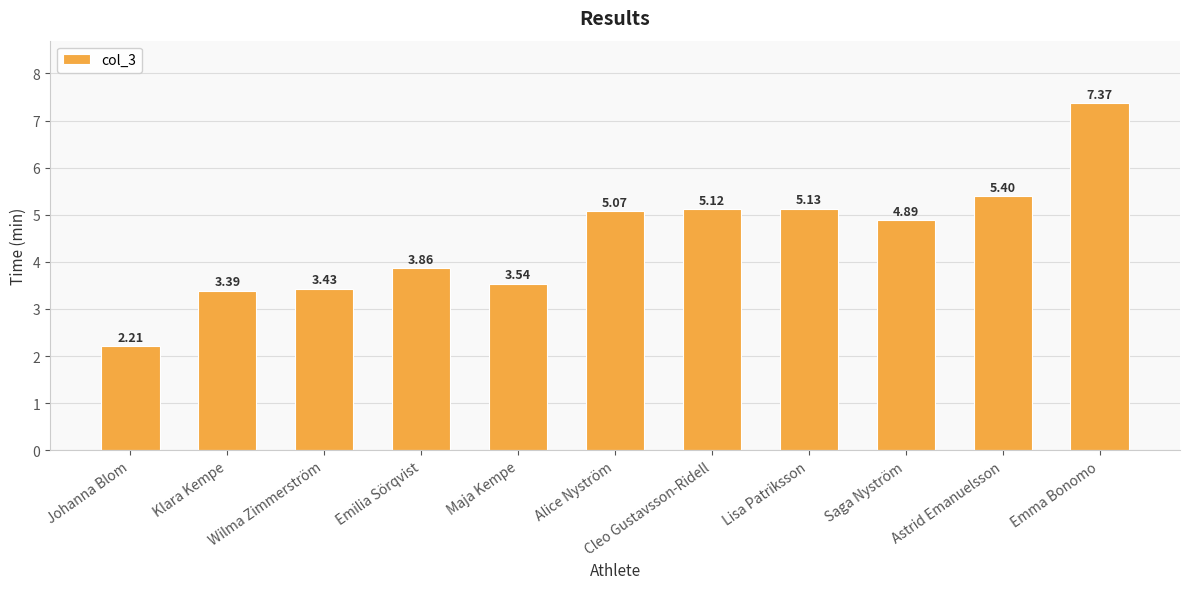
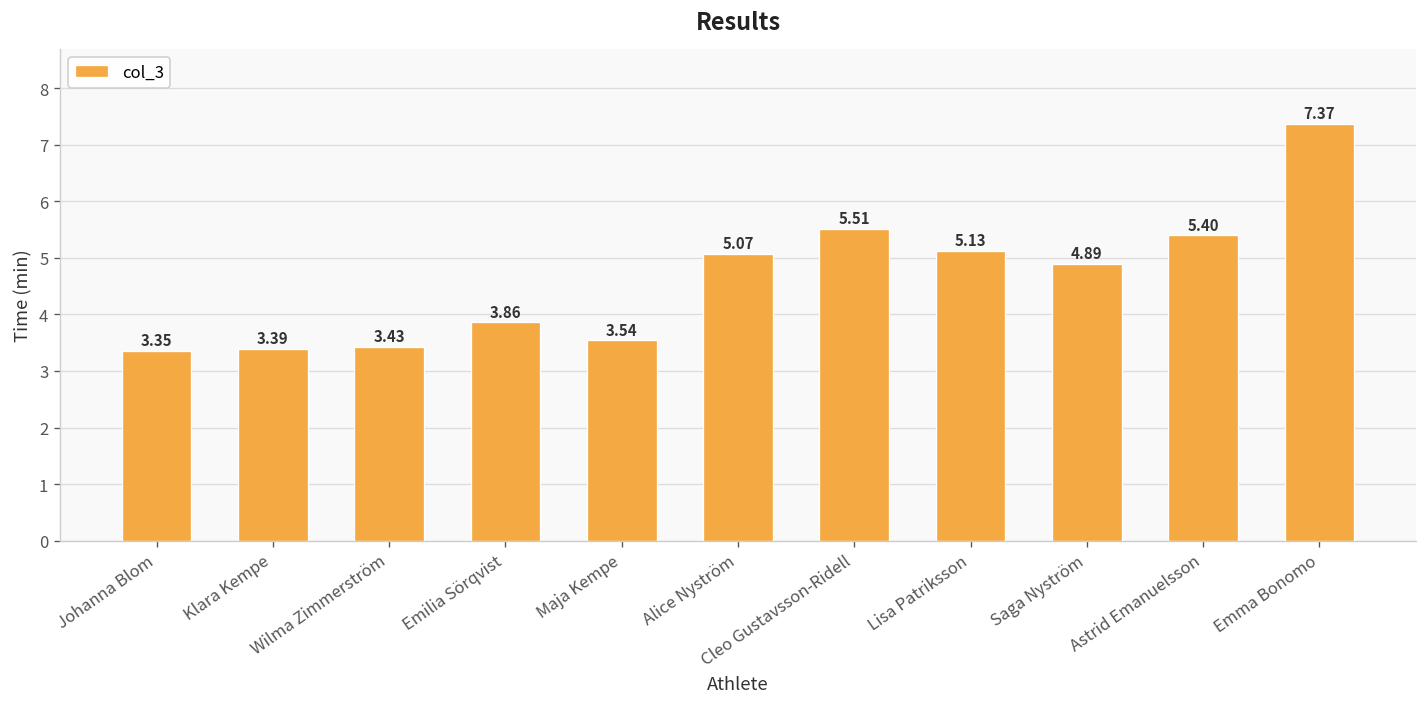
  {
-   "Johanna Blom": 2.21,
+   "Johanna Blom": 3.35,
    "Klara Kempe": 3.39,
    "Wilma Zimmerström": 3.43,
    "Emilia Sörqvist": 3.86,
    "Maja Kempe": 3.54,
    "Alice Nyström": 5.07,
-   "Cleo Gustavsson-Ridell": 5.12,
+   "Cleo Gustavsson-Ridell": 5.51,
    "Lisa Patriksson": 5.13,
    "Saga Nyström": 4.89,
    "Astrid Emanuelsson": 5.40,
    "Emma Bonomo": 7.37
  }
